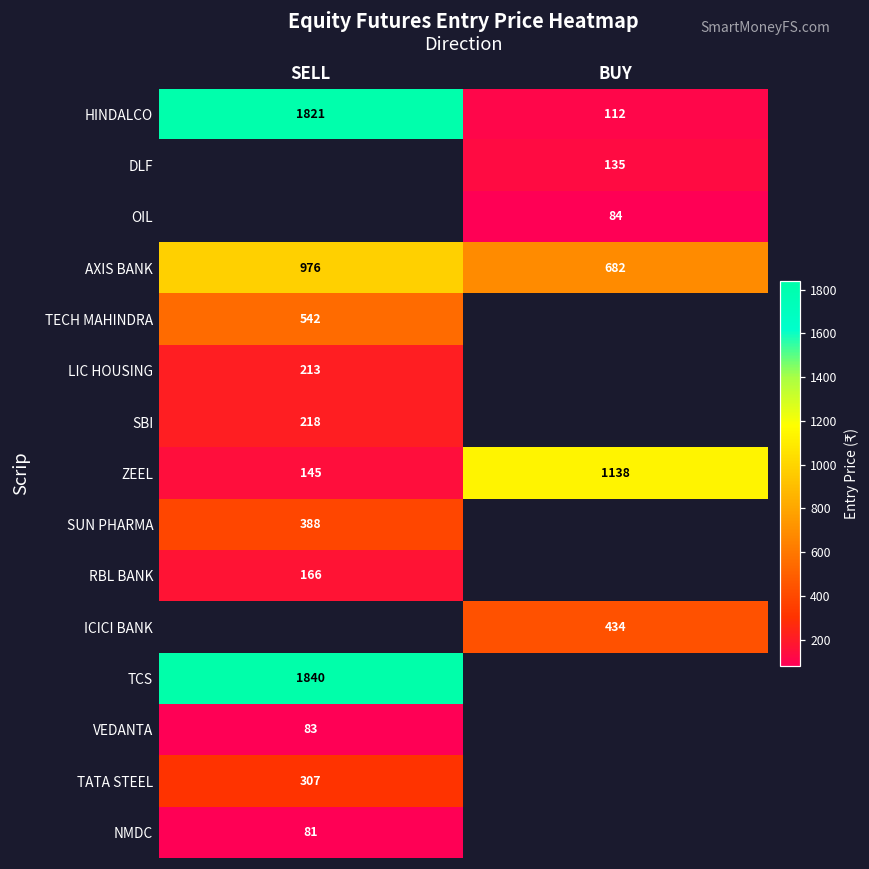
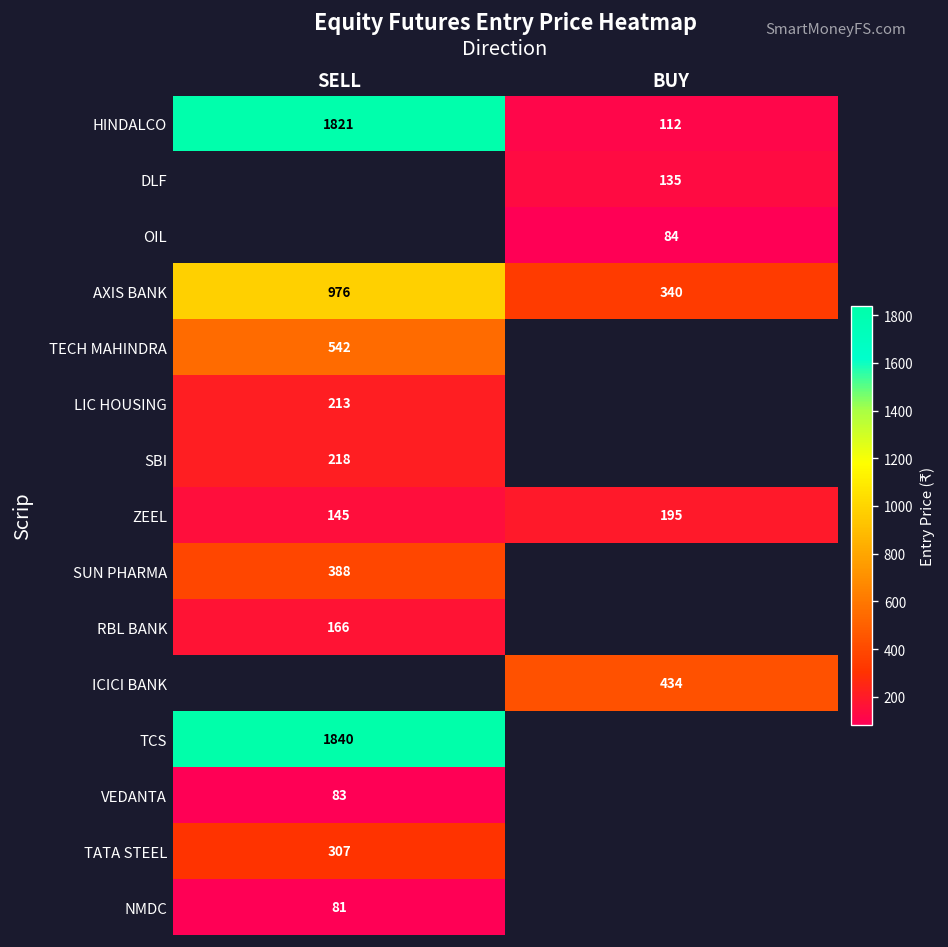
  {
    "HINDALCO": {
      "SELL": 1821,
      "BUY": 112
    },
    "DLF": {
      "BUY": 135
    },
    "OIL": {
      "BUY": 84
    },
    "AXIS BANK": {
      "SELL": 976,
-     "BUY": 682
+     "BUY": 340
    },
    "TECH MAHINDRA": {
      "SELL": 542
    },
    "LIC HOUSING": {
      "SELL": 213
    },
    "SBI": {
      "SELL": 218
    },
    "ZEEL": {
      "SELL": 145,
-     "BUY": 1138
+     "BUY": 195
    },
    "SUN PHARMA": {
      "SELL": 388
    },
    "RBL BANK": {
      "SELL": 166
    },
    "ICICI BANK": {
      "BUY": 434
    },
    "TCS": {
      "SELL": 1840
    },
    "VEDANTA": {
      "SELL": 83
    },
    "TATA STEEL": {
      "SELL": 307
    },
    "NMDC": {
      "SELL": 81
    }
  }
